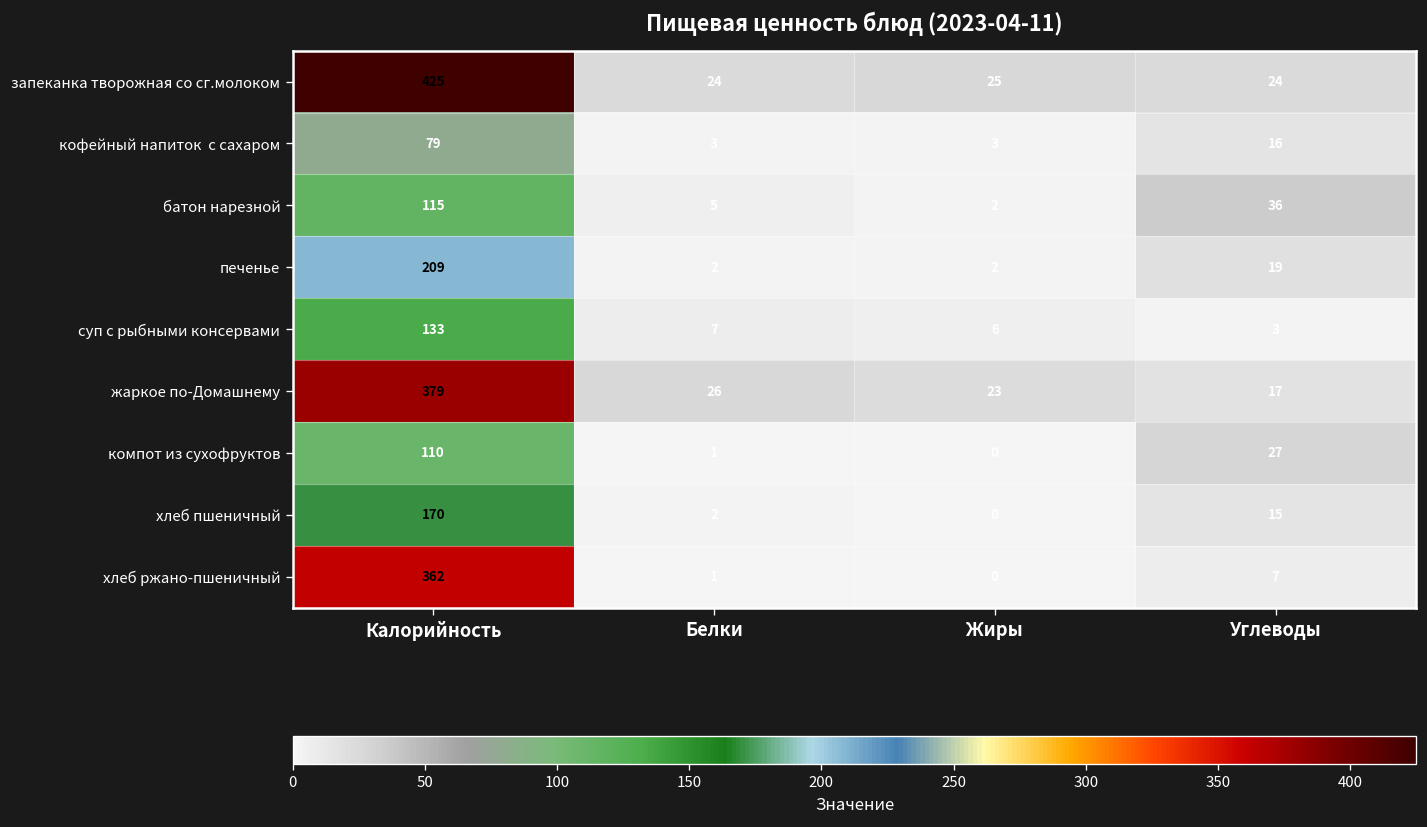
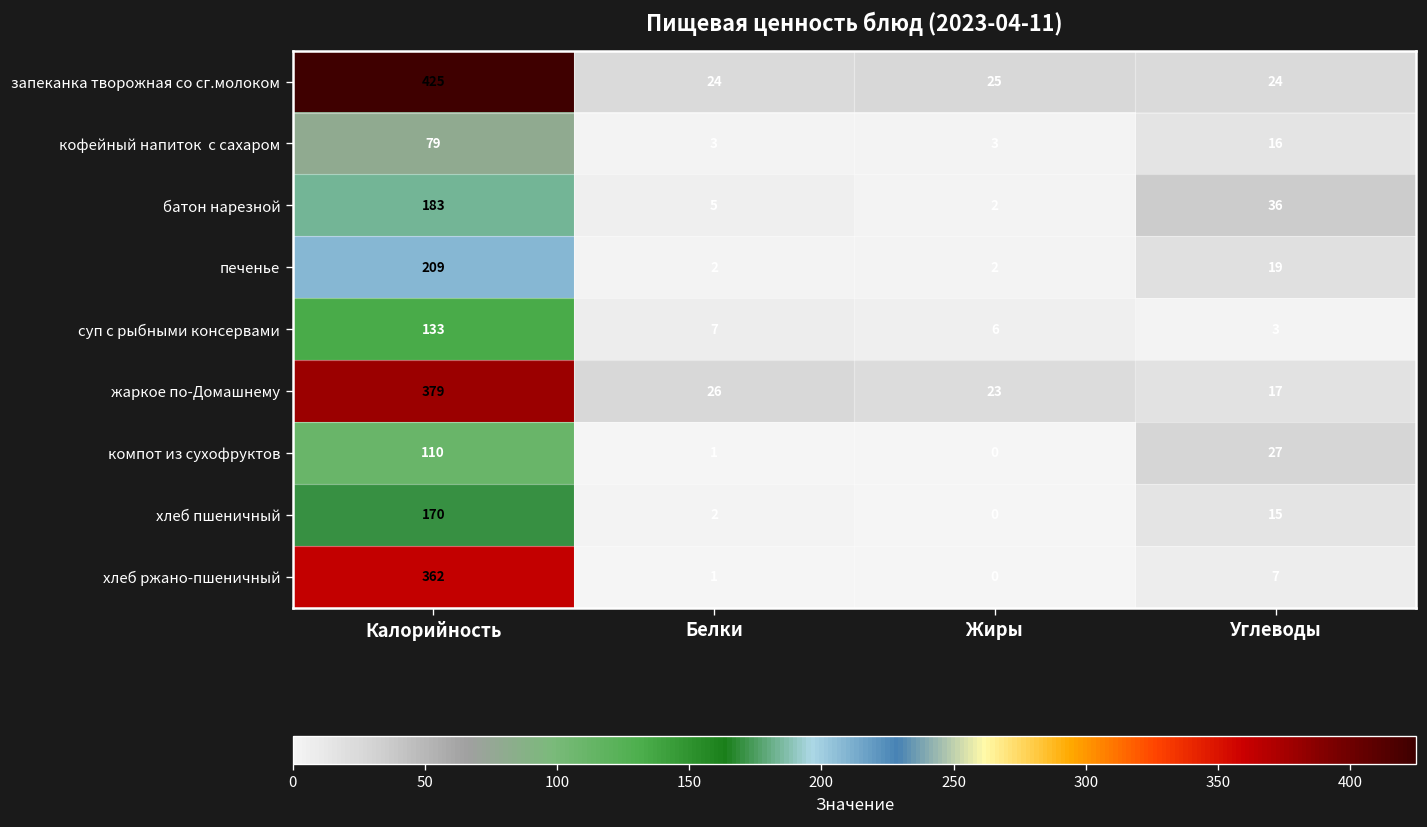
  {
    "запеканка творожная со сг.молоком": {
      "Калорийность": 425
    },
    "кофейный напиток с сахаром": {
      "Калорийность": 79
    },
    "батон нарезной": {
-     "Калорийность": 115,
+     "Калорийность": 183,
      "Углеводы": 36
    },
    "печенье": {
      "Калорийность": 209
    },
    "суп с рыбными консервами": {
      "Калорийность": 133
    },
    "жаркое по-Домашнему": {
      "Калорийность": 379
    },
    "компот из сухофруктов": {
      "Калорийность": 110
    },
    "хлеб пшеничный": {
      "Калорийность": 170
    },
    "хлеб ржано-пшеничный": {
      "Калорийность": 362
    }
  }
